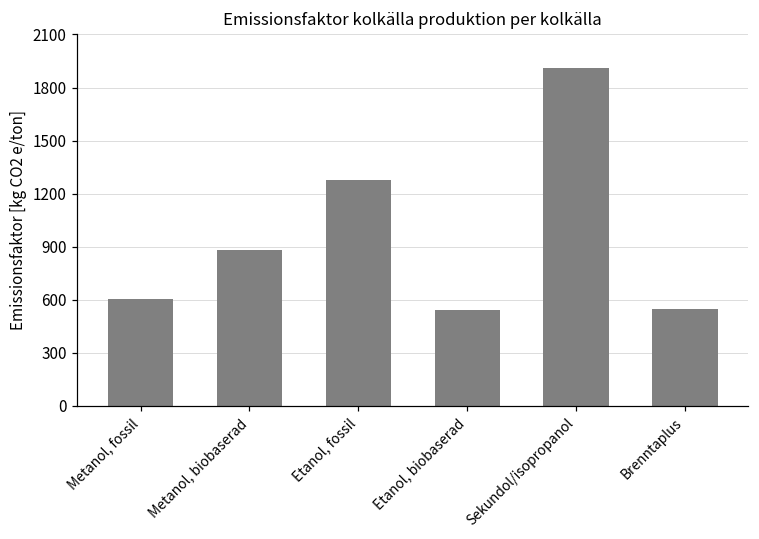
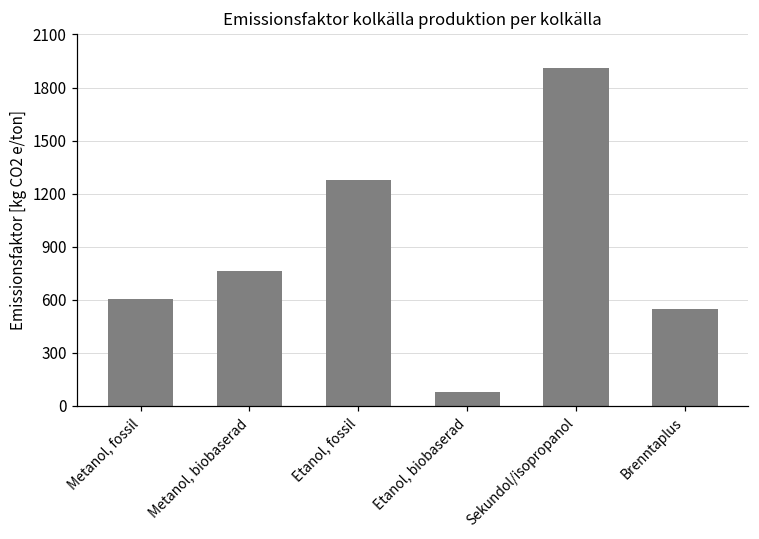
  {
    "Metanol, fossil": 610,
-   "Metanol, biobaserad": 880,
+   "Metanol, biobaserad": 760,
    "Etanol, fossil": 1280,
-   "Etanol, biobaserad": 540,
+   "Etanol, biobaserad": 80,
    "Sekundol/isopropanol": 1910,
    "Brenntaplus": 550
  }
